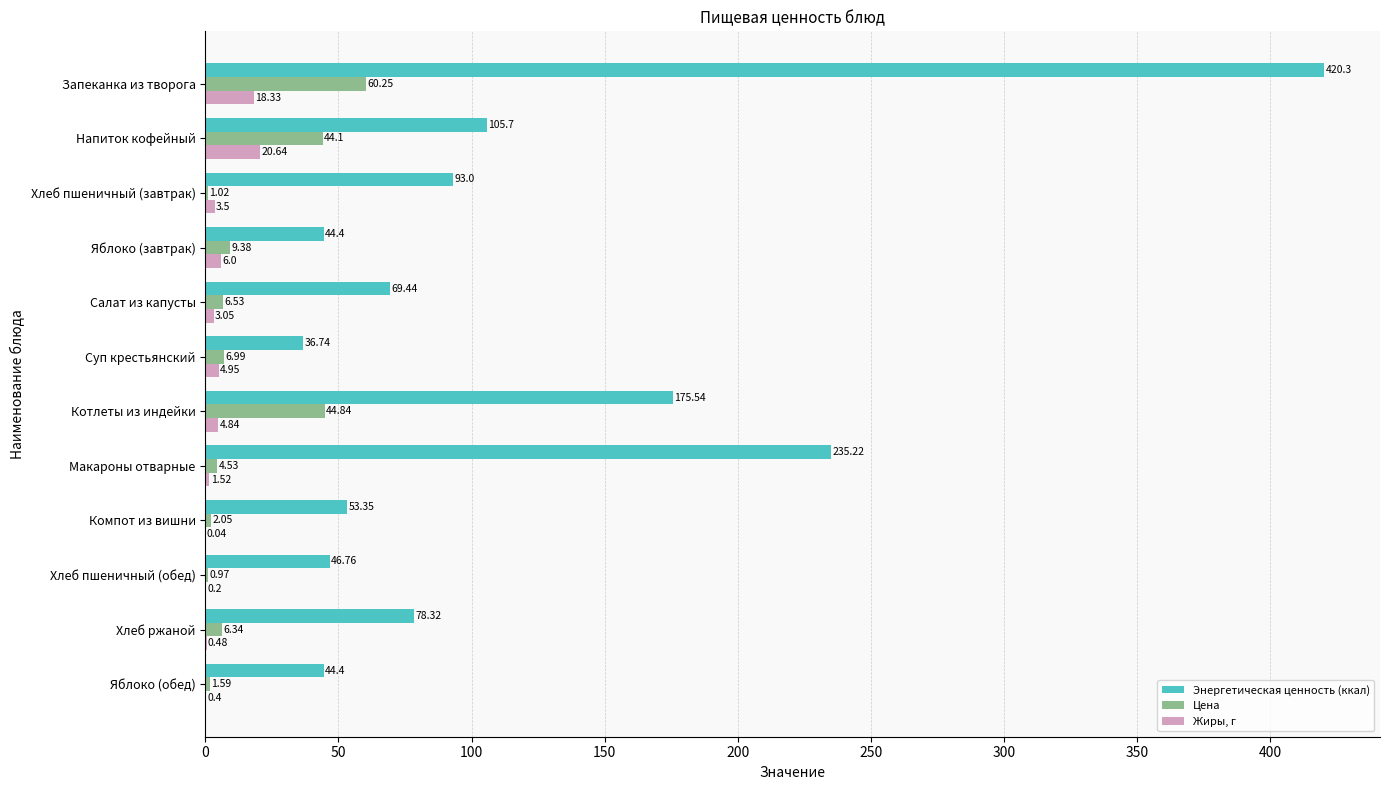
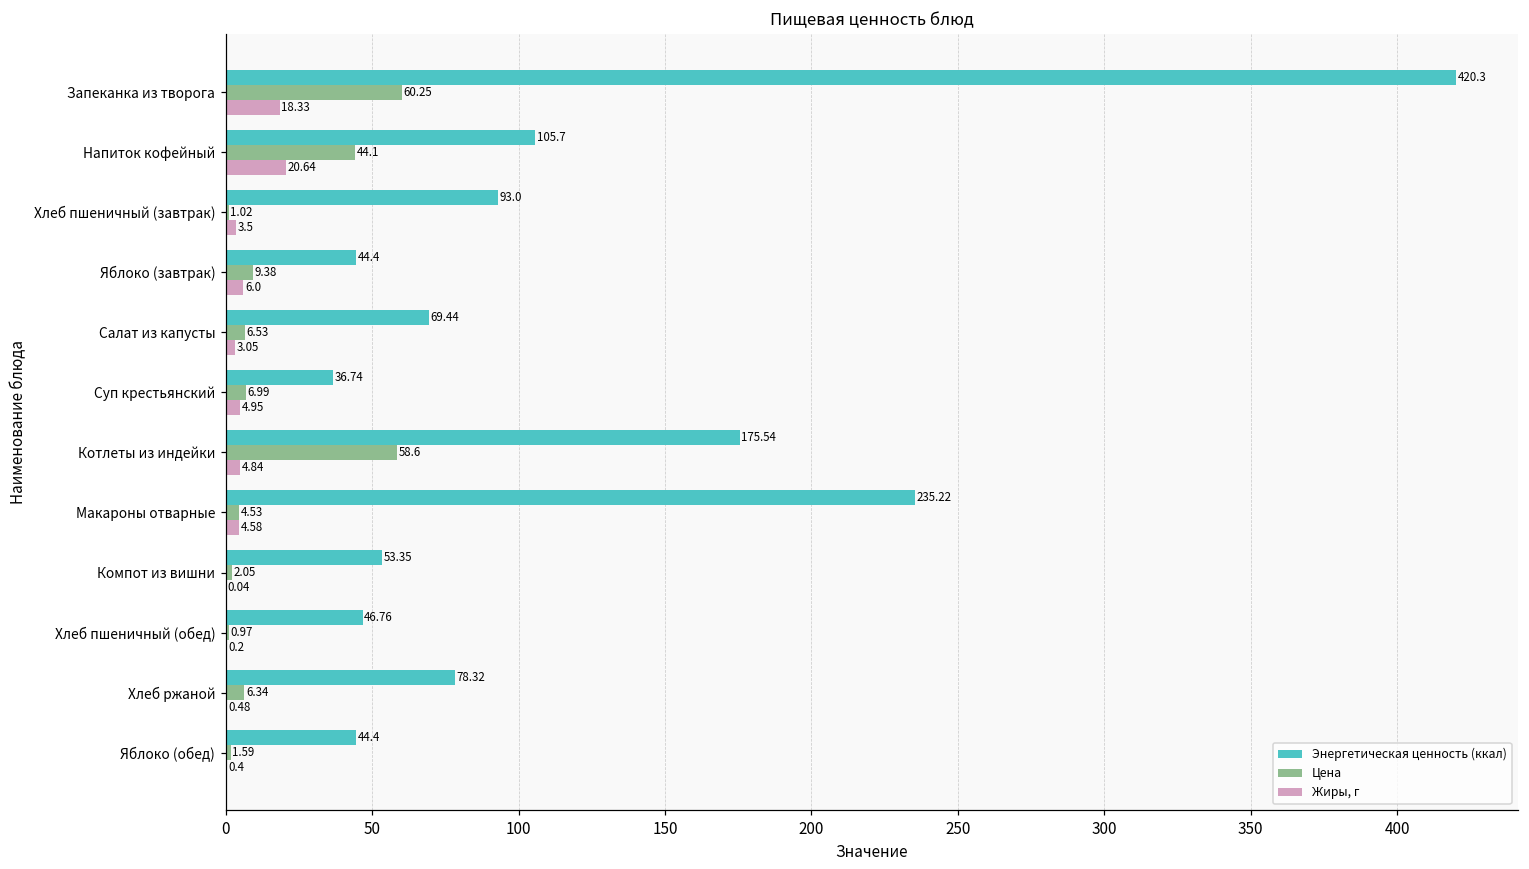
  {
    "Энергетическая ценность (ккал)": {
      "Запеканка из творога": 420.3,
      "Напиток кофейный": 105.7,
      "Хлеб пшеничный (завтрак)": 93.0,
      "Яблоко (завтрак)": 44.4,
      "Салат из капусты": 69.44,
      "Суп крестьянский": 36.74,
      "Котлеты из индейки": 175.54,
      "Макароны отварные": 235.22,
      "Компот из вишни": 53.35,
      "Хлеб пшеничный (обед)": 46.76,
      "Хлеб ржаной": 78.32,
      "Яблоко (обед)": 44.4
    },
    "Цена": {
      "Запеканка из творога": 60.25,
      "Напиток кофейный": 44.1,
      "Хлеб пшеничный (завтрак)": 1.02,
      "Яблоко (завтрак)": 9.38,
      "Салат из капусты": 6.53,
      "Суп крестьянский": 6.99,
-     "Котлеты из индейки": 44.84,
+     "Котлеты из индейки": 58.6,
      "Макароны отварные": 4.53,
      "Компот из вишни": 2.05,
      "Хлеб пшеничный (обед)": 0.97,
      "Хлеб ржаной": 6.34,
      "Яблоко (обед)": 1.59
    },
    "Жиры, г": {
      "Запеканка из творога": 18.33,
      "Напиток кофейный": 20.64,
      "Хлеб пшеничный (завтрак)": 3.5,
      "Яблоко (завтрак)": 6.0,
      "Салат из капусты": 3.05,
      "Суп крестьянский": 4.95,
      "Котлеты из индейки": 4.84,
-     "Макароны отварные": 1.52,
+     "Макароны отварные": 4.58,
      "Компот из вишни": 0.04,
      "Хлеб пшеничный (обед)": 0.2,
      "Хлеб ржаной": 0.48,
      "Яблоко (обед)": 0.4
    }
  }
